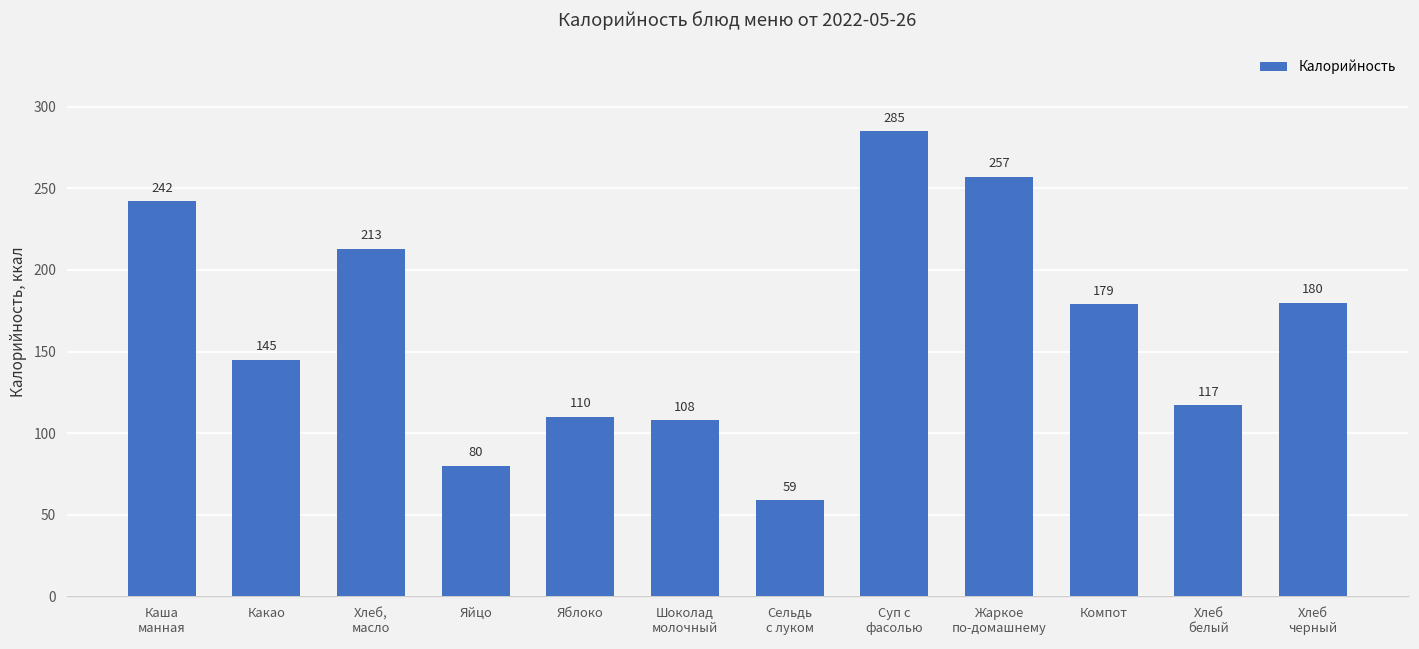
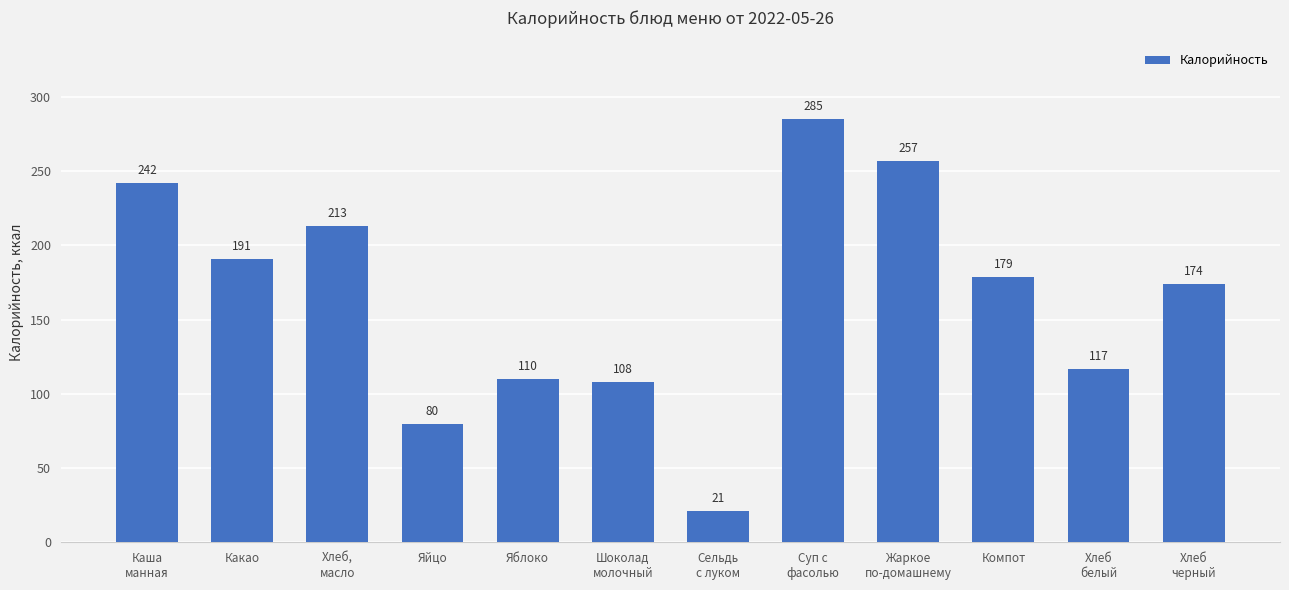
  {
    "Каша манная": 242,
-   "Какао": 145,
+   "Какао": 191,
    "Хлеб, масло": 213,
    "Яйцо": 80,
    "Яблоко": 110,
    "Шоколад молочный": 108,
-   "Сельдь с луком": 59,
+   "Сельдь с луком": 21,
    "Суп с фасолью": 285,
    "Жаркое по-домашнему": 257,
    "Компот": 179,
    "Хлеб белый": 117,
-   "Хлеб черный": 180
+   "Хлеб черный": 174
  }
